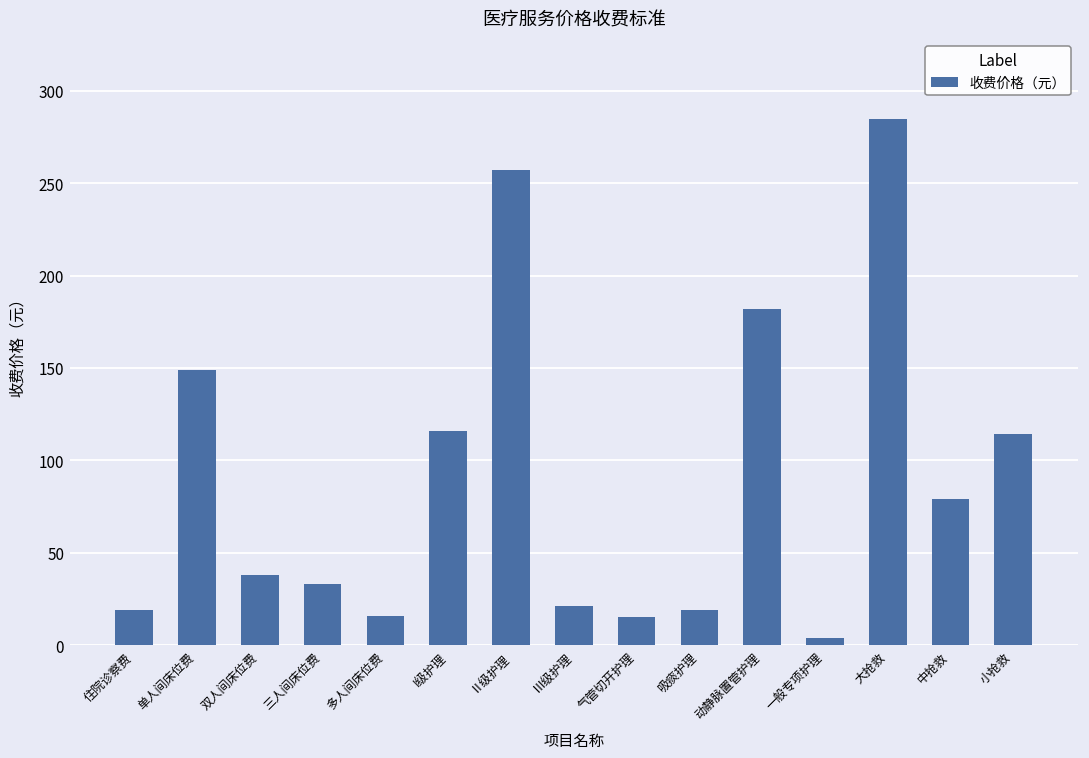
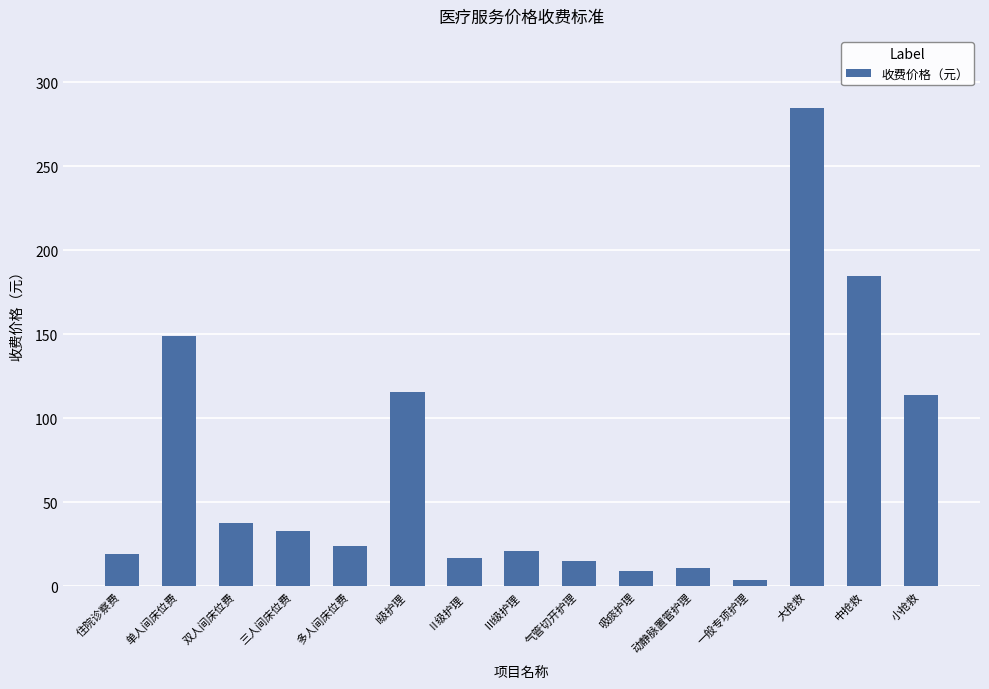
  {
    "住院诊察费": 19,
    "单人间床位费": 149,
    "双人间床位费": 38,
    "三人间床位费": 33,
-   "多人间床位费": 16,
+   "多人间床位费": 24,
    "I级护理": 116,
-   "Ⅱ级护理": 257,
+   "Ⅱ级护理": 17,
    "Ⅲ级护理": 21,
    "气管切开护理": 15,
-   "吸痰护理": 19,
-   "动静脉置管护理": 182,
+   "吸痰护理": 9,
+   "动静脉置管护理": 11,
    "一般专项护理": 4,
    "大抢救": 285,
-   "中抢救": 79,
+   "中抢救": 185,
    "小抢救": 114
  }
